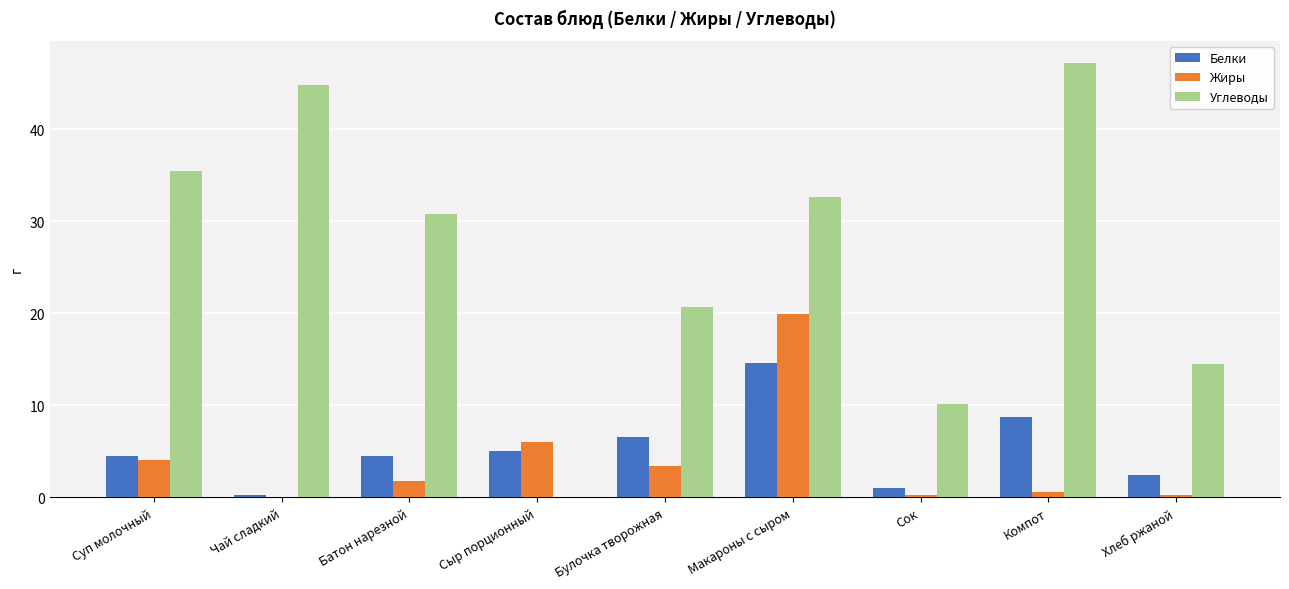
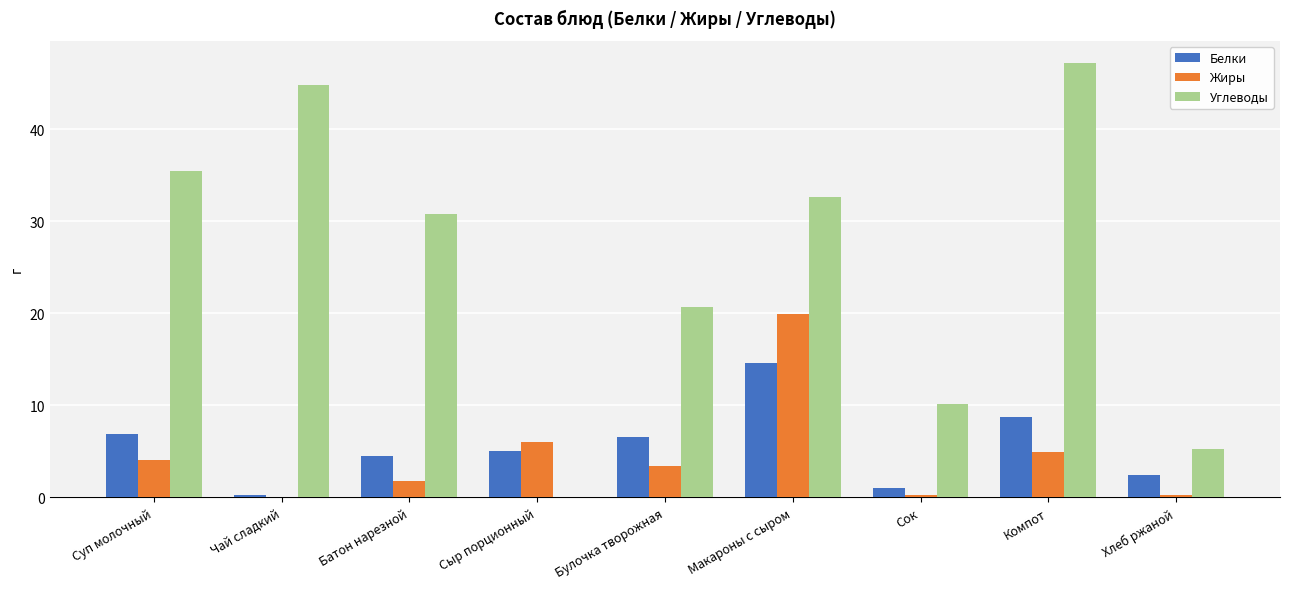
  {
    "Белки": {
-     "Суп молочный": 5,
+     "Суп молочный": 7,
      "Батон нарезной": 5,
      "Сыр порционный": 5,
      "Булочка творожная": 7,
      "Макароны с сыром": 15,
      "Сок": 1,
      "Компот": 9,
      "Хлеб ржаной": 2
    },
    "Жиры": {
      "Суп молочный": 4,
      "Чай сладкий": 0,
      "Батон нарезной": 2,
      "Сыр порционный": 6,
      "Булочка творожная": 3,
      "Макароны с сыром": 20,
-     "Компот": 1,
+     "Компот": 5,
      "Хлеб ржаной": 0
    },
    "Углеводы": {
      "Суп молочный": 35,
      "Чай сладкий": 45,
      "Батон нарезной": 31,
      "Сыр порционный": 0,
      "Булочка творожная": 21,
      "Макароны с сыром": 33,
      "Сок": 10,
      "Компот": 47,
-     "Хлеб ржаной": 14
+     "Хлеб ржаной": 5
    }
  }
